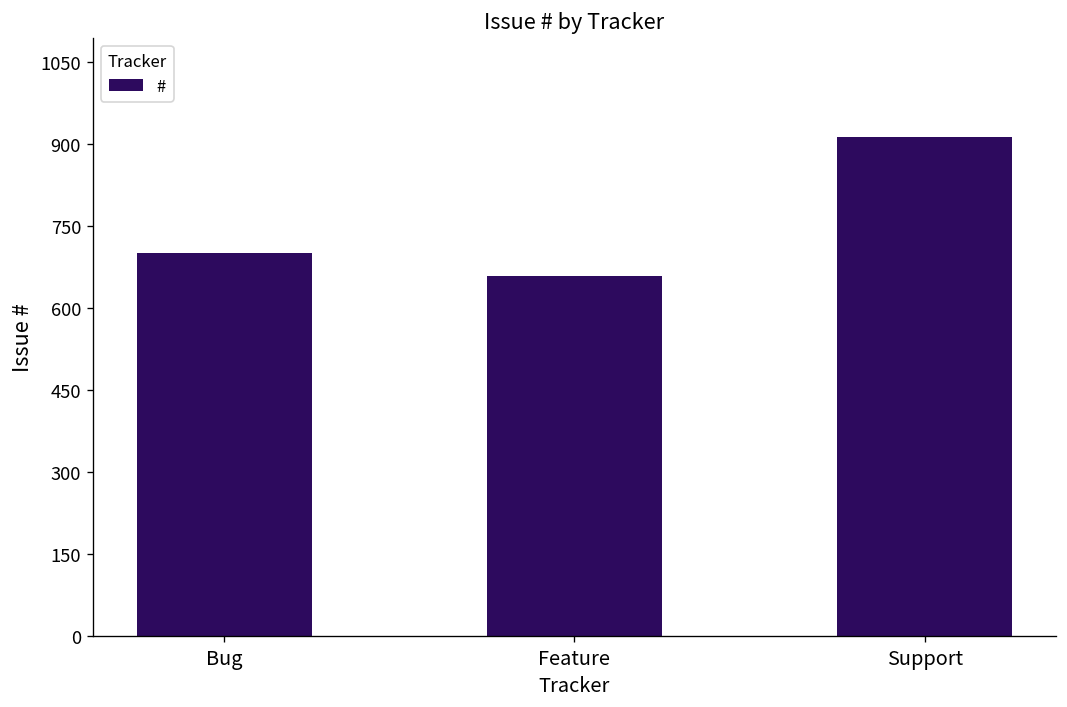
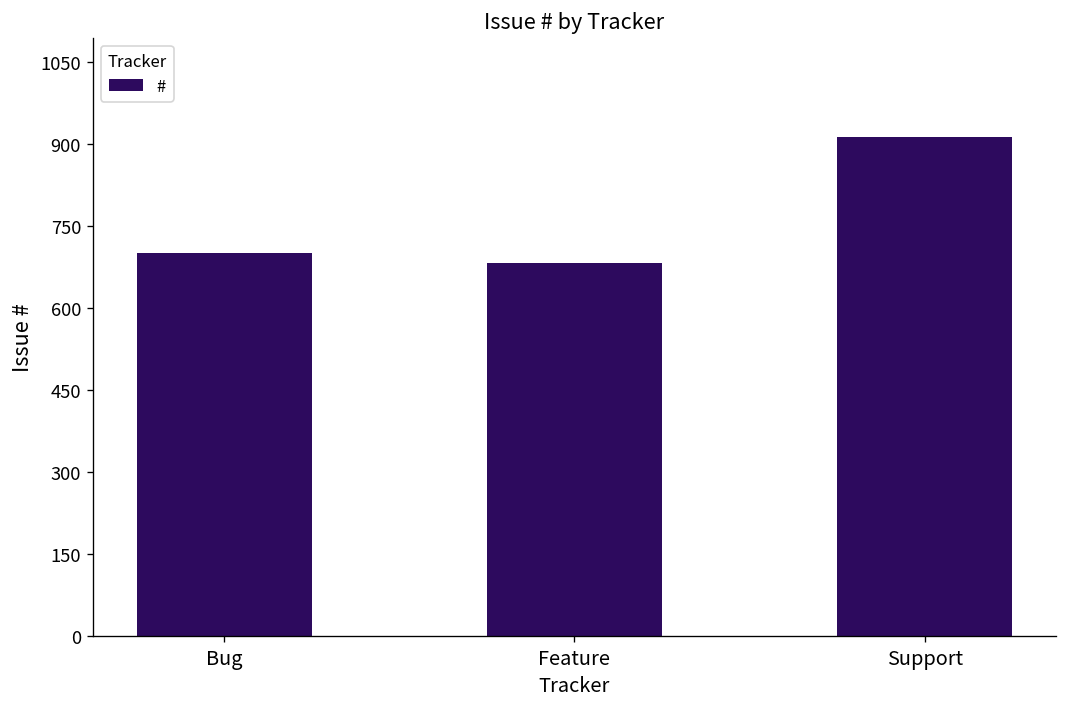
  {
    "Bug": 700,
-   "Feature": 660,
+   "Feature": 680,
    "Support": 910
  }
